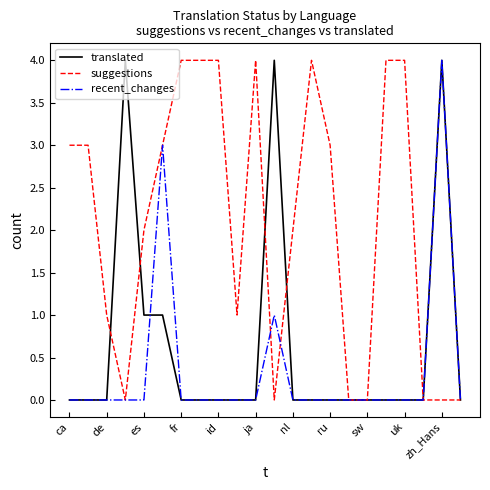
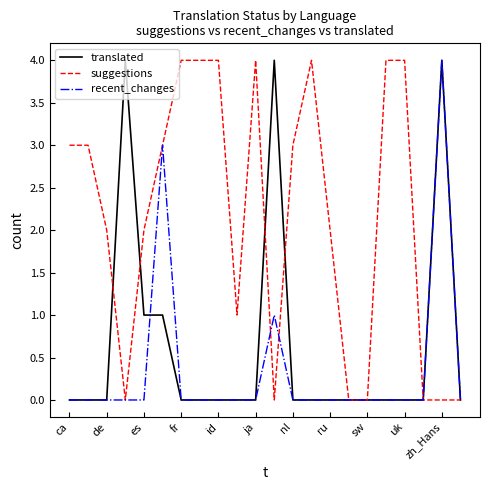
  {
    "translated": {
      "es": 1
    },
    "suggestions": {
      "ca": 3,
-     "de": 1,
+     "de": 2,
      "es": 2,
      "fr": 4,
      "id": 4,
      "ja": 4,
-     "nl": 2,
-     "ru": 3,
+     "nl": 3,
+     "ru": 2,
      "uk": 4,
      "zh_Hans": 0
    },
    "recent_changes": {
      "es": 0
    }
  }
